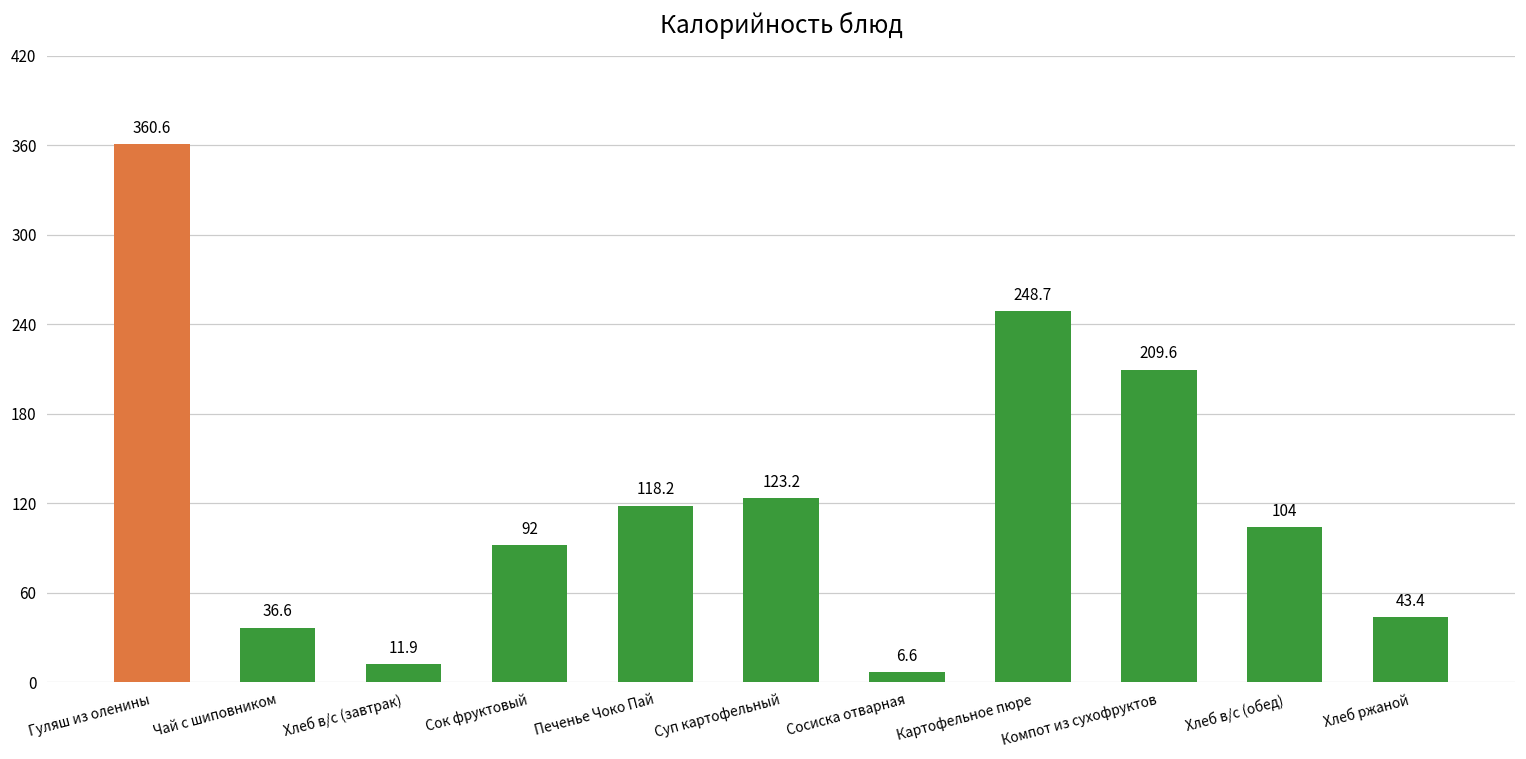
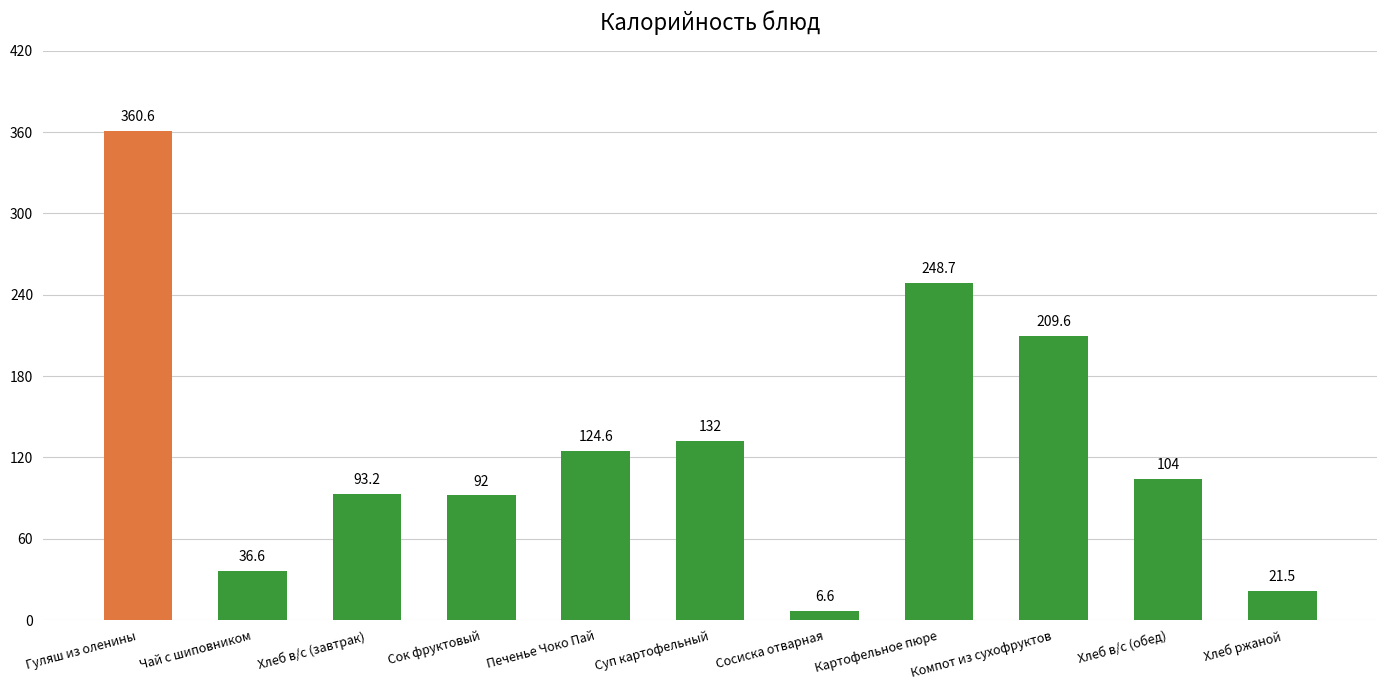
  {
    "Гуляш из оленины": 360.6,
    "Чай с шиповником": 36.6,
-   "Хлеб в/с (завтрак)": 11.9,
+   "Хлеб в/с (завтрак)": 93.2,
    "Сок фруктовый": 92,
-   "Печенье Чоко Пай": 118.2,
-   "Суп картофельный": 123.2,
+   "Печенье Чоко Пай": 124.6,
+   "Суп картофельный": 132,
    "Сосиска отварная": 6.6,
    "Картофельное пюре": 248.7,
    "Компот из сухофруктов": 209.6,
    "Хлеб в/с (обед)": 104,
-   "Хлеб ржаной": 43.4
+   "Хлеб ржаной": 21.5
  }
